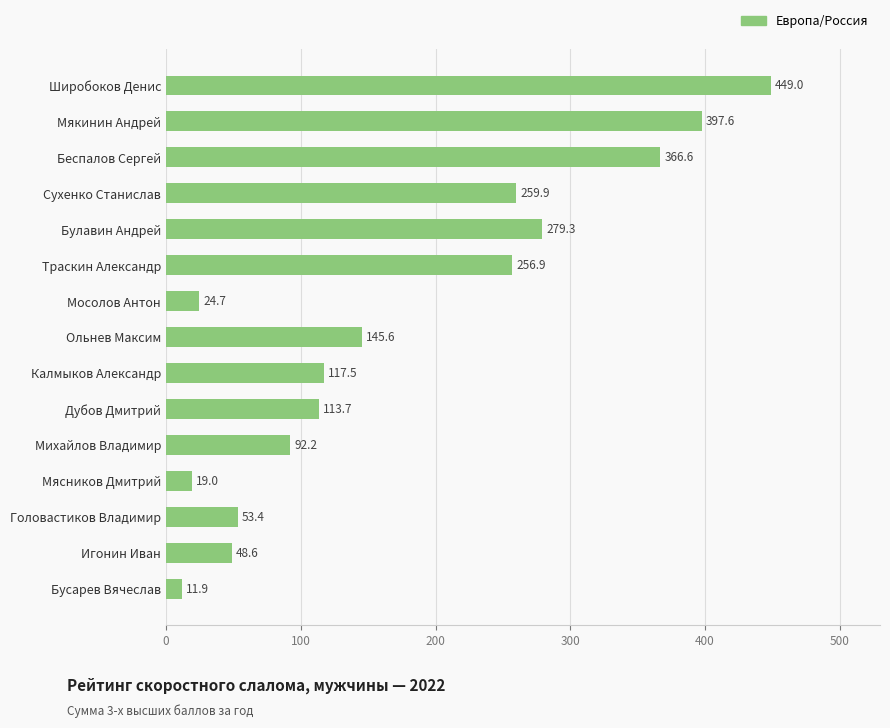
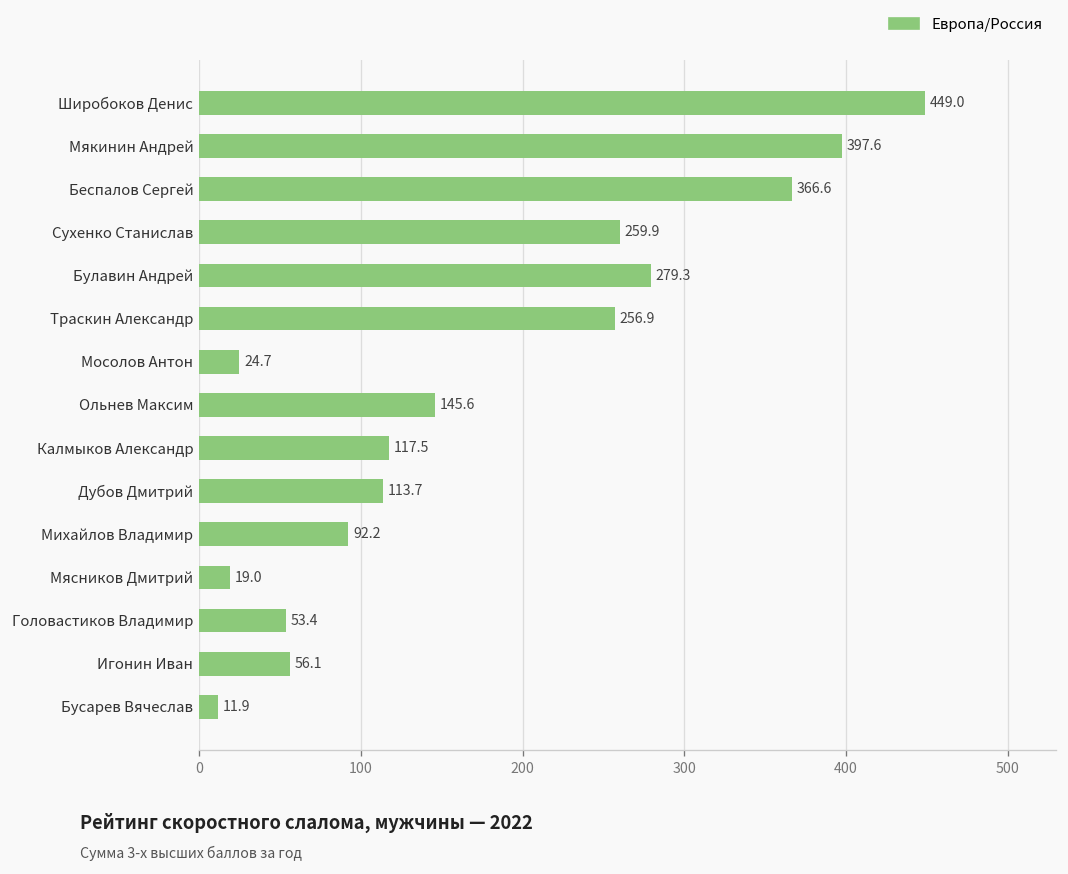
  {
    "Широбоков Денис": 449.0,
    "Мякинин Андрей": 397.6,
    "Беспалов Сергей": 366.6,
    "Сухенко Станислав": 259.9,
    "Булавин Андрей": 279.3,
    "Траскин Александр": 256.9,
    "Мосолов Антон": 24.7,
    "Ольнев Максим": 145.6,
    "Калмыков Александр": 117.5,
    "Дубов Дмитрий": 113.7,
    "Михайлов Владимир": 92.2,
    "Мясников Дмитрий": 19.0,
    "Головастиков Владимир": 53.4,
-   "Игонин Иван": 48.6,
+   "Игонин Иван": 56.1,
    "Бусарев Вячеслав": 11.9
  }
